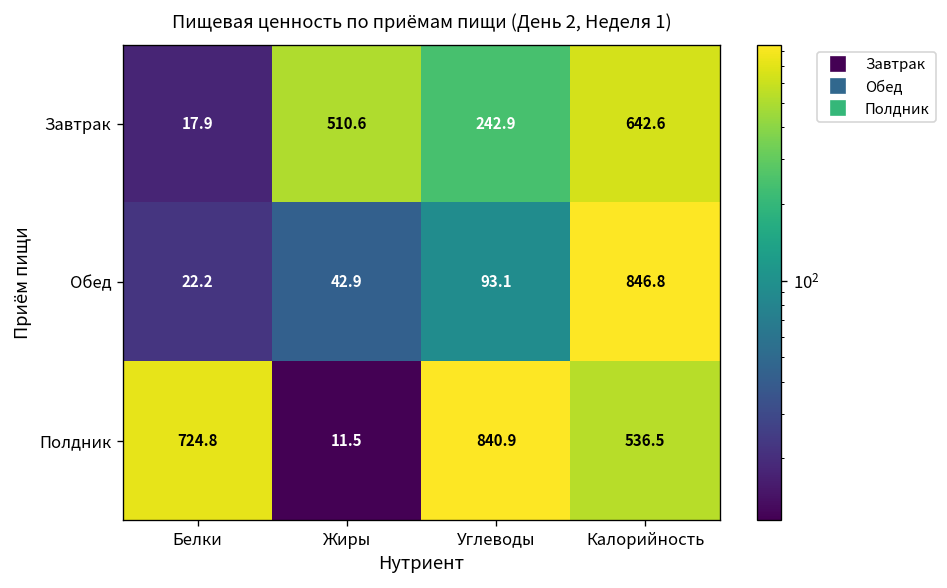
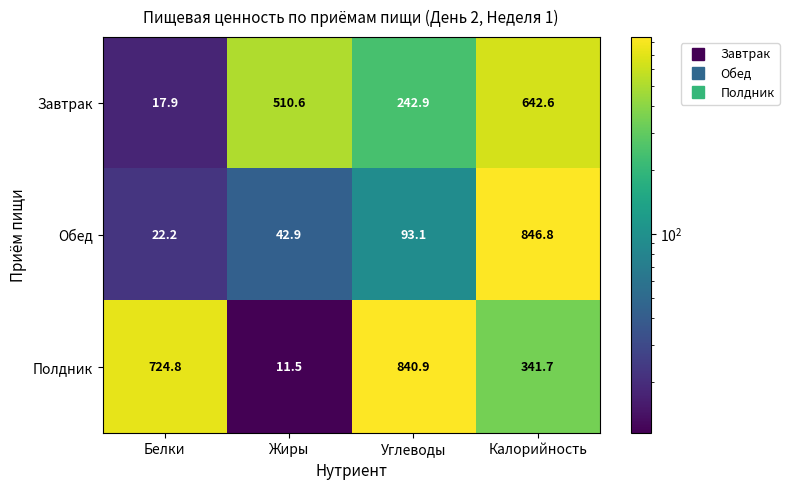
  {
    "Завтрак": {
      "Белки": 17.9,
      "Жиры": 510.6,
      "Углеводы": 242.9,
      "Калорийность": 642.6
    },
    "Обед": {
      "Белки": 22.2,
      "Жиры": 42.9,
      "Углеводы": 93.1,
      "Калорийность": 846.8
    },
    "Полдник": {
      "Белки": 724.8,
      "Жиры": 11.5,
      "Углеводы": 840.9,
-     "Калорийность": 536.5
+     "Калорийность": 341.7
    }
  }
